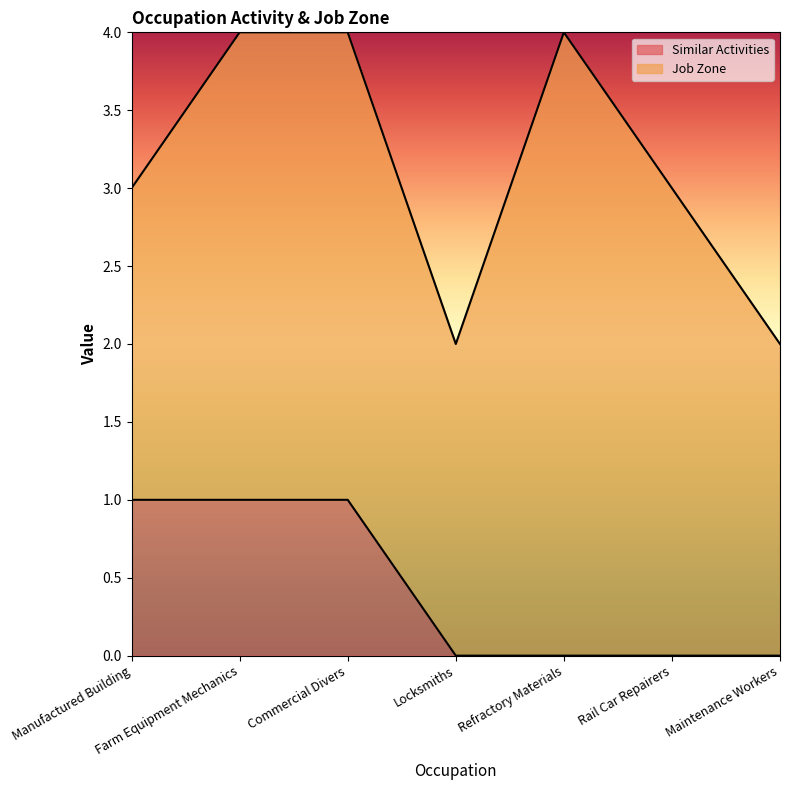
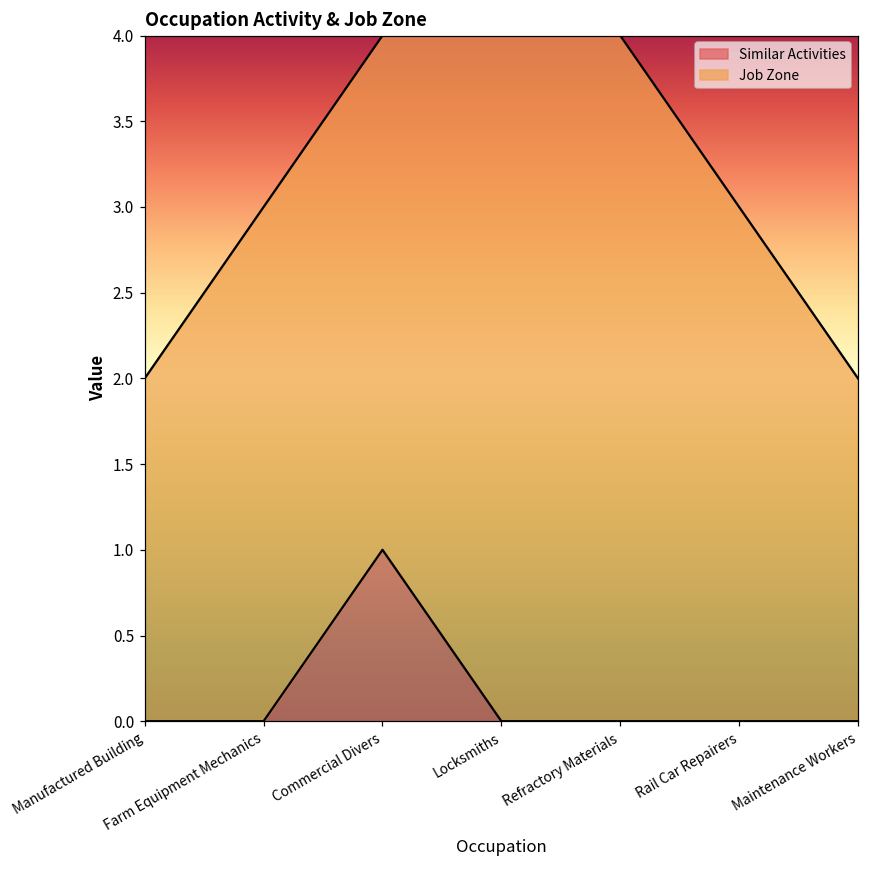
  {
    "Similar Activities": {
-     "Manufactured Building": 1,
-     "Farm Equipment Mechanics": 1,
+     "Manufactured Building": 0,
+     "Farm Equipment Mechanics": 0,
      "Commercial Divers": 1,
      "Locksmiths": 0,
      "Refractory Materials": 0,
      "Rail Car Repairers": 0,
      "Maintenance Workers": 0
    },
    "Job Zone": {
      "Commercial Divers": 4,
-     "Locksmiths": 2,
+     "Locksmiths": 4,
      "Refractory Materials": 4,
      "Rail Car Repairers": 3,
      "Maintenance Workers": 2
    }
  }
